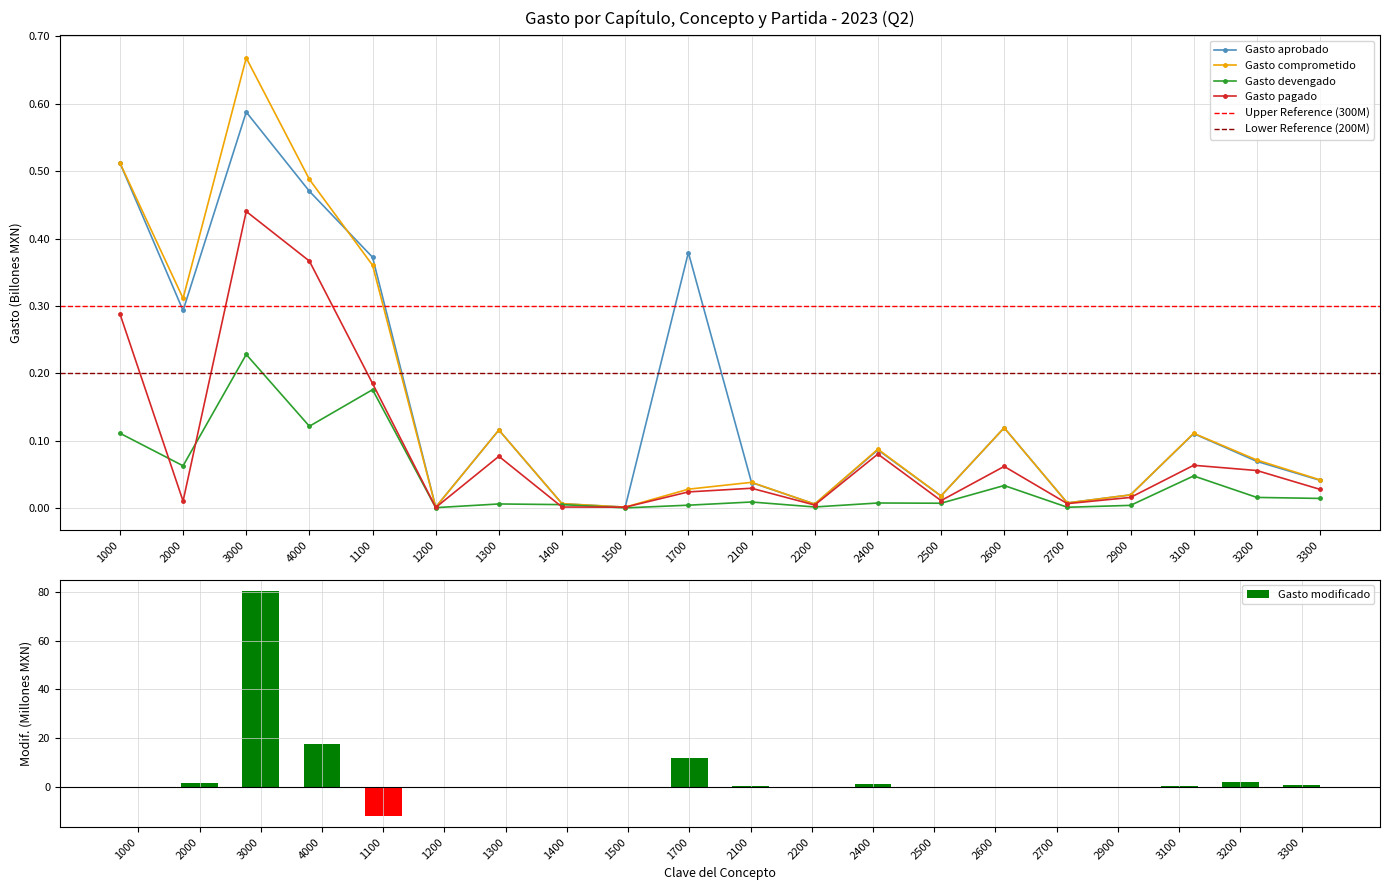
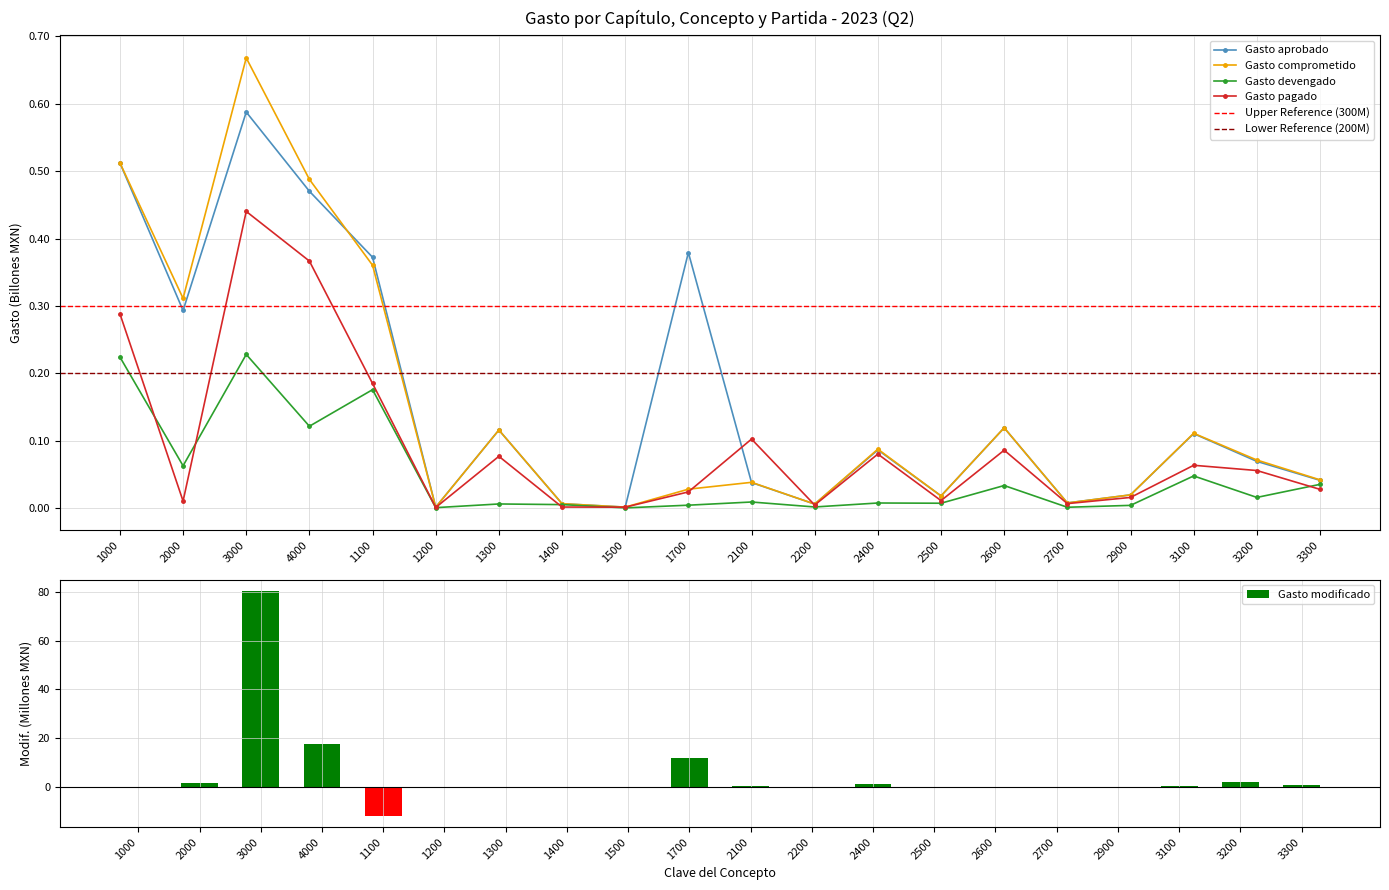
  {
    "Gasto por Capítulo, Concepto y Partida - 2023 (Q2)": {
      "Gasto aprobado": {
        "2000": 0.29,
        "3000": 0.59,
        "4000": 0.47,
        "1100": 0.37,
        "1700": 0.38
      },
      "Gasto comprometido": {
        "2000": 0.31,
        "3000": 0.67,
        "4000": 0.49,
        "1100": 0.36,
        "1700": 0.03
      },
      "Gasto devengado": {
-       "1000": 0.11,
+       "1000": 0.22,
        "2000": 0.06,
        "3000": 0.23,
        "4000": 0.12,
        "1100": 0.18,
        "1300": 0.01,
        "1700": 0.00,
        "2100": 0.01,
        "2400": 0.01,
        "2500": 0.01,
        "2600": 0.03,
        "2700": 0.00,
        "2900": 0.00,
        "3100": 0.05,
        "3200": 0.02,
-       "3300": 0.01
+       "3300": 0.03
      },
      "Gasto pagado": {
        "1000": 0.29,
        "2000": 0.01,
        "3000": 0.44,
        "4000": 0.37,
        "1100": 0.18,
        "1300": 0.08,
        "1700": 0.02,
-       "2100": 0.03,
+       "2100": 0.10,
        "2400": 0.08,
        "2500": 0.01,
-       "2600": 0.06,
+       "2600": 0.09,
        "3100": 0.06,
        "3200": 0.06,
        "3300": 0.03
      }
    }
  }
